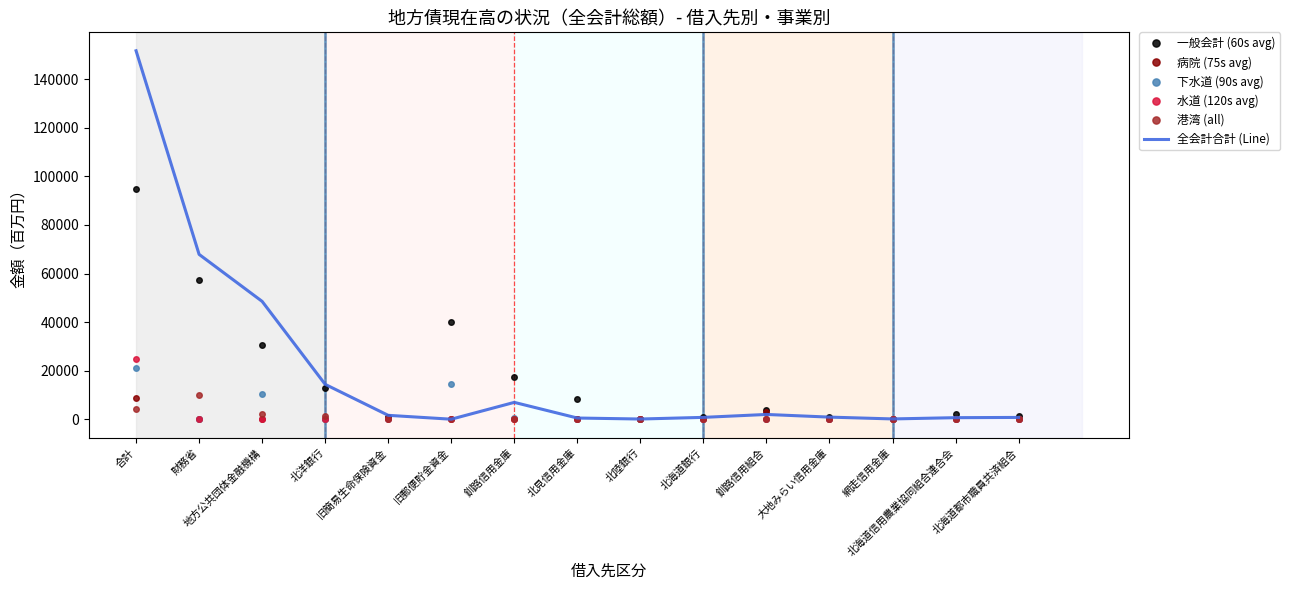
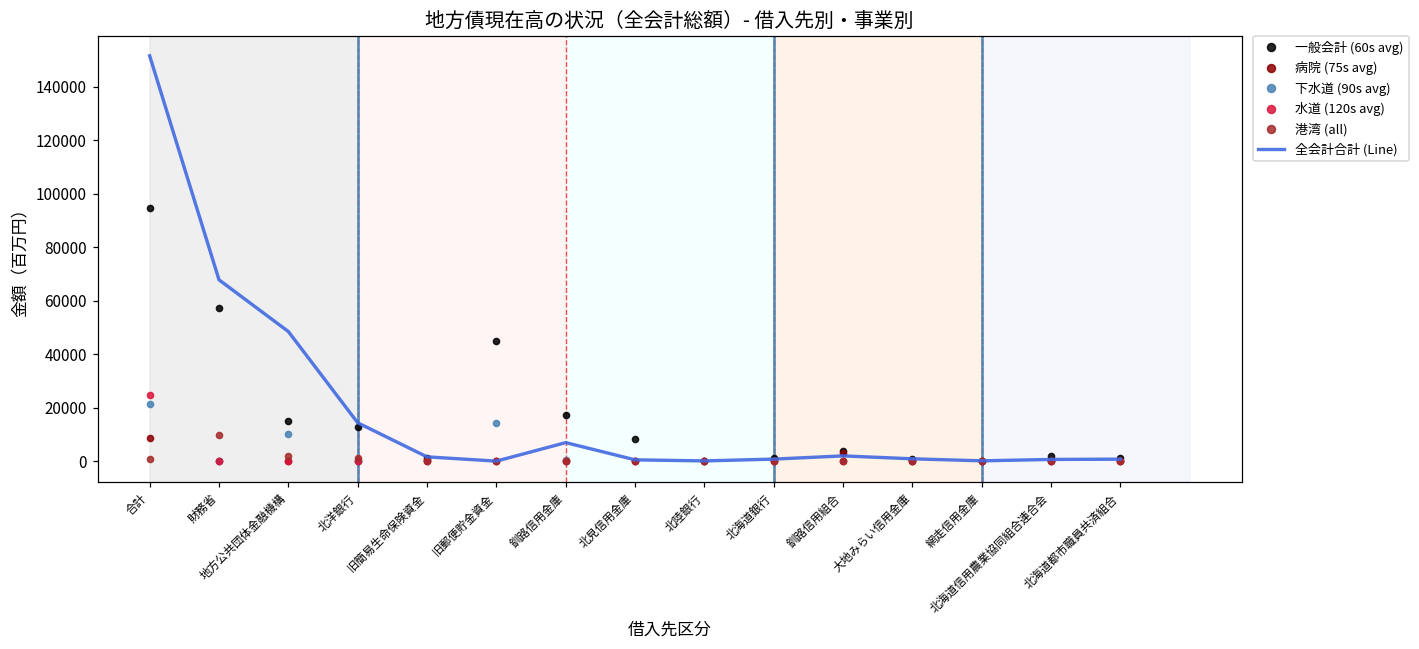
  {
    "一般会計 (60s avg)": {
      "合計": 95000,
      "財務省": 57000,
-     "地方公共団体金融機構": 31000,
+     "地方公共団体金融機構": 15000,
      "北洋銀行": 13000,
-     "旧郵便貯金資金": 40000,
+     "旧郵便貯金資金": 45000,
      "釧路信用金庫": 17000,
      "北見信用金庫": 8000,
      "北海道信用農業協同組合連合会": 2000
    },
    "病院 (75s avg)": {
      "合計": 9000
    },
    "水道 (120s avg)": {
      "合計": 25000
    },
    "港湾 (all)": {
-     "合計": 4000,
+     "合計": 1000,
      "財務省": 10000,
      "地方公共団体金融機構": 2000,
      "北洋銀行": 1000
    }
  }
